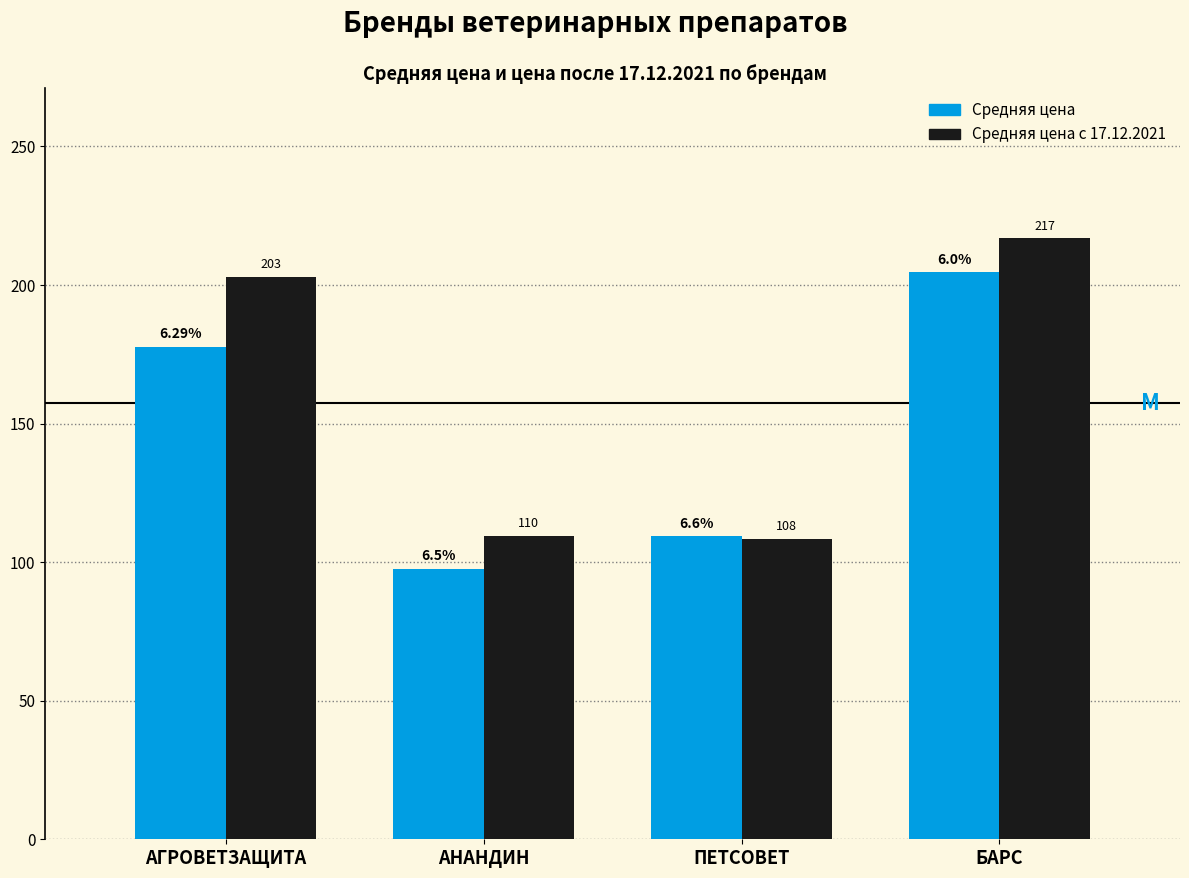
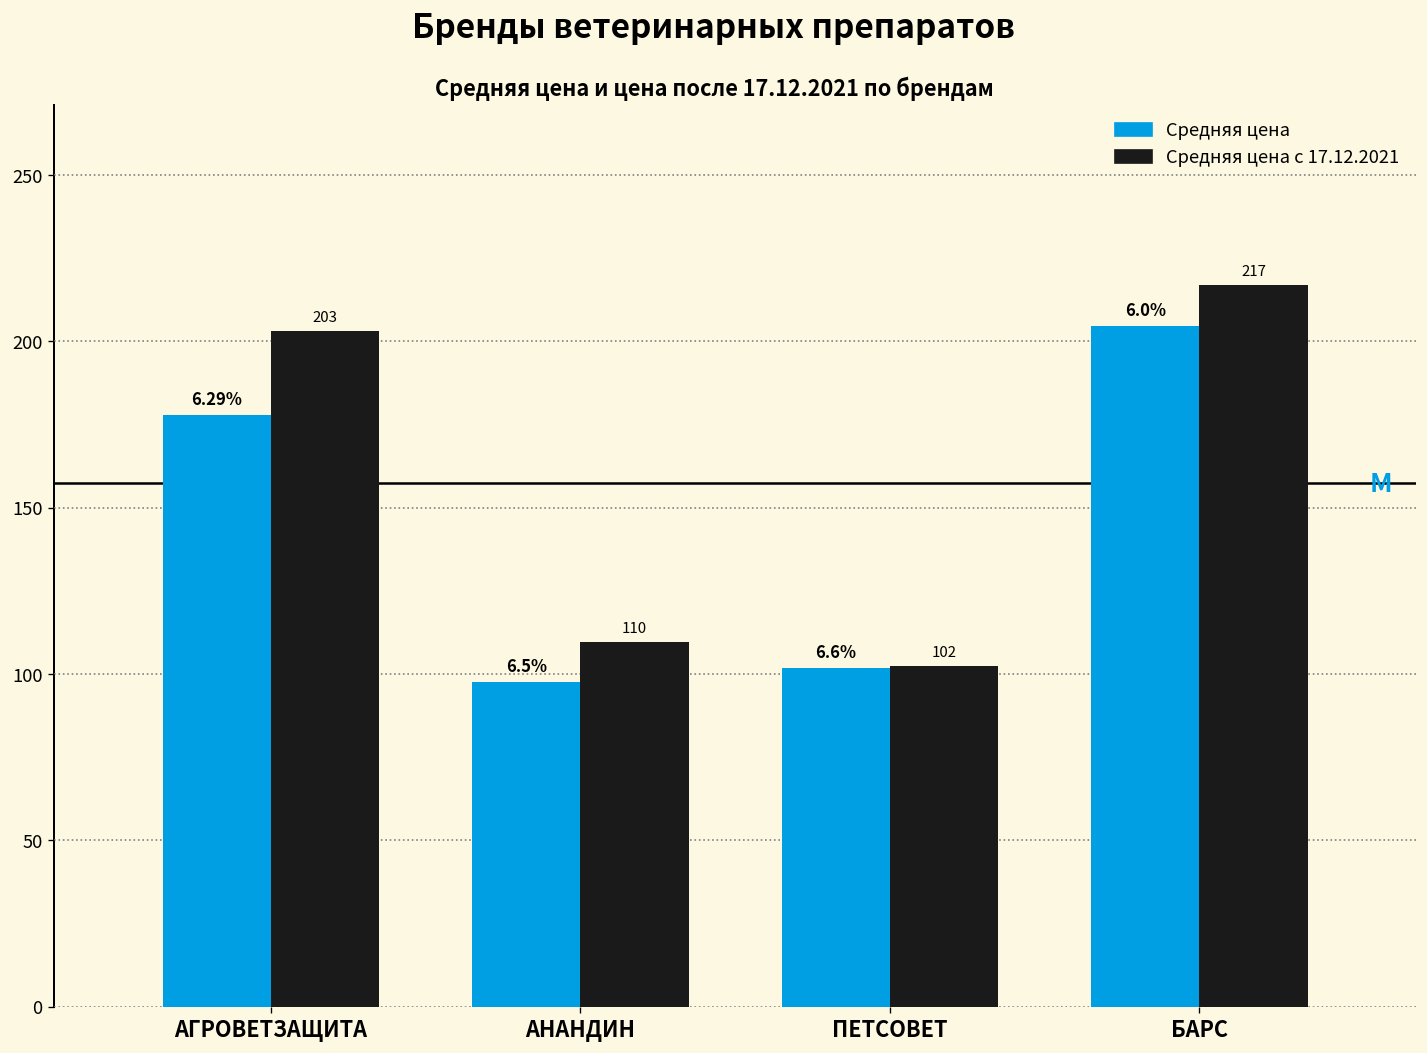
  {
    "Средняя цена": {
-     "ПЕТСОВЕТ": 109
+     "ПЕТСОВЕТ": 102
    },
    "Средняя цена с 17.12.2021": {
      "АГРОВЕТЗАЩИТА": 203,
      "АНАНДИН": 110,
-     "ПЕТСОВЕТ": 108,
+     "ПЕТСОВЕТ": 102,
      "БАРС": 217
    }
  }
